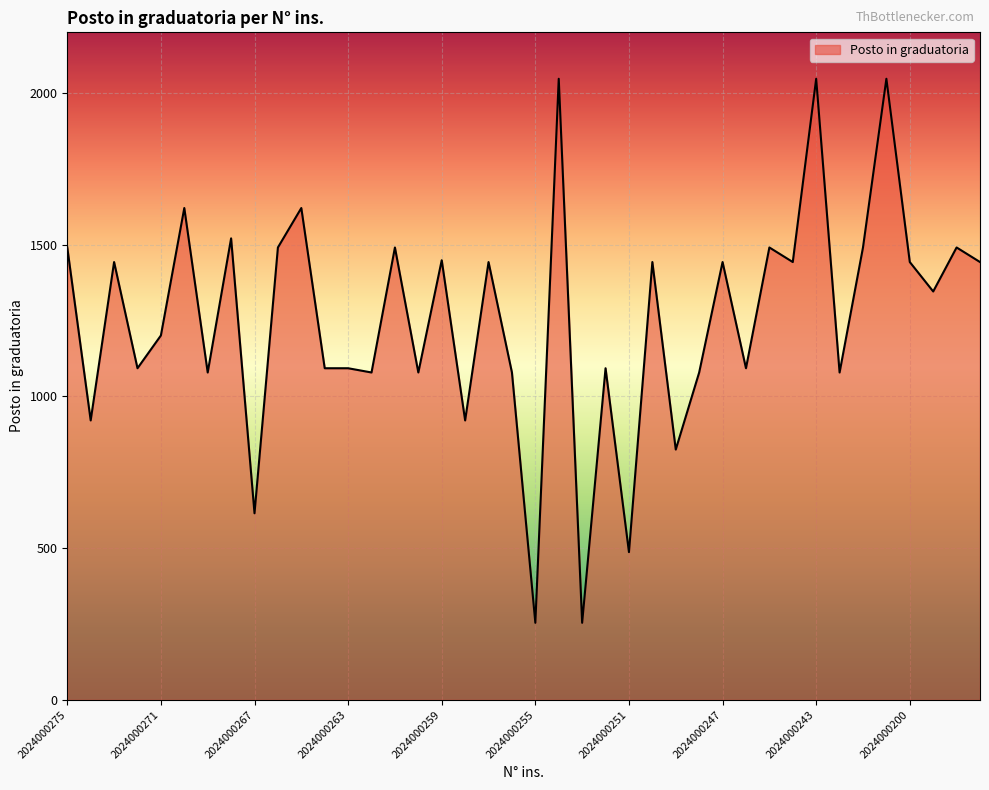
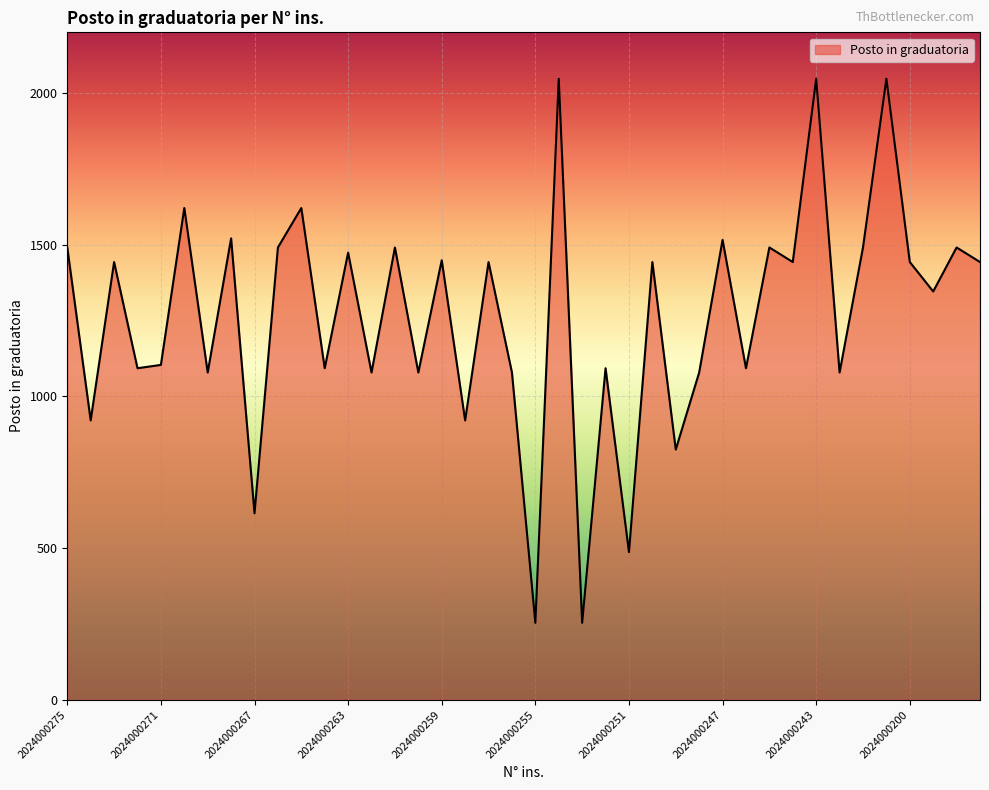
  {
    "2024000275": 1490,
-   "2024000271": 1200,
+   "2024000271": 1100,
    "2024000267": 620,
-   "2024000263": 1090,
+   "2024000263": 1470,
    "2024000259": 1450,
    "2024000255": 250,
    "2024000251": 490,
-   "2024000247": 1440,
+   "2024000247": 1520,
    "2024000243": 2050,
    "2024000200": 1440
  }
